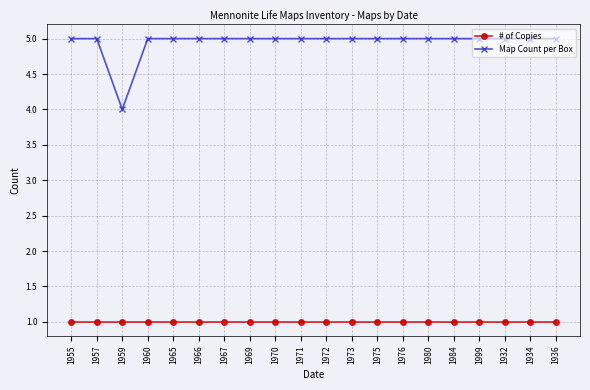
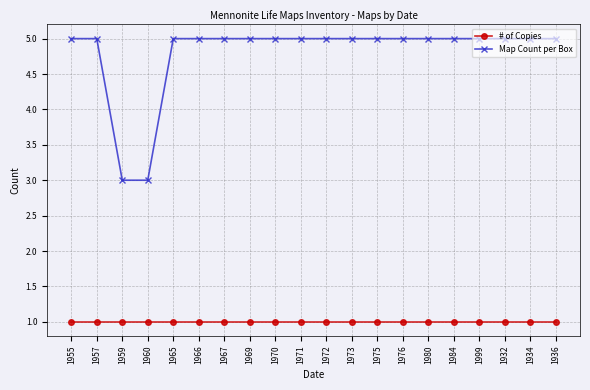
  {
    "# of Copies": {
      "1955": 1,
      "1957": 1,
      "1959": 1,
      "1960": 1,
      "1965": 1,
      "1966": 1,
      "1967": 1,
      "1969": 1,
      "1970": 1,
      "1971": 1,
      "1972": 1,
      "1973": 1,
      "1975": 1,
      "1976": 1,
      "1980": 1,
      "1984": 1,
      "1999": 1,
      "1932": 1,
      "1934": 1,
      "1936": 1
    },
    "Map Count per Box": {
      "1955": 5,
      "1957": 5,
-     "1959": 4,
-     "1960": 5,
+     "1959": 3,
+     "1960": 3,
      "1965": 5,
      "1966": 5,
      "1967": 5,
      "1969": 5,
      "1970": 5,
      "1971": 5,
      "1972": 5,
      "1973": 5,
      "1975": 5,
      "1976": 5,
      "1980": 5,
      "1984": 5
    }
  }
